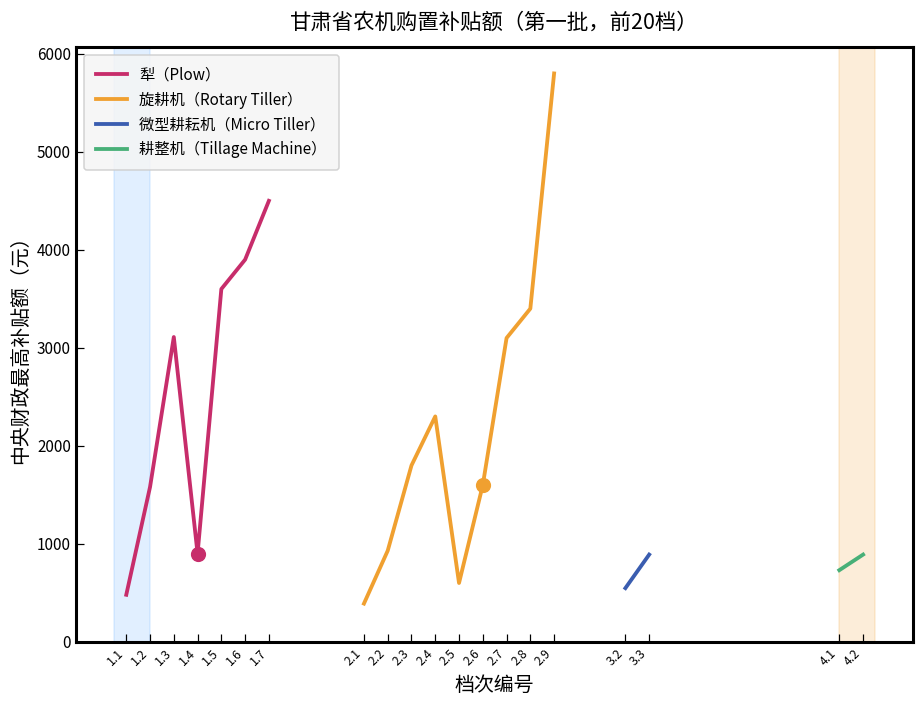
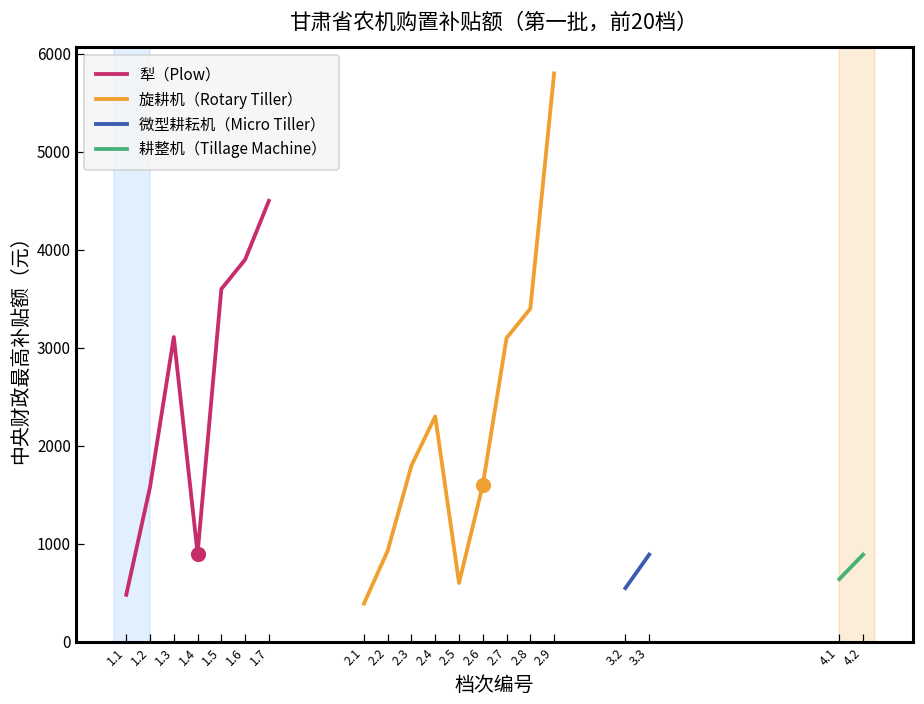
  {
    "微型耕耘机（Micro Tiller）": {
      "3.2": 500,
      "3.3": 900
    },
    "耕整机（Tillage Machine）": {
-     "4.1": 700,
+     "4.1": 600,
      "4.2": 900
    }
  }
